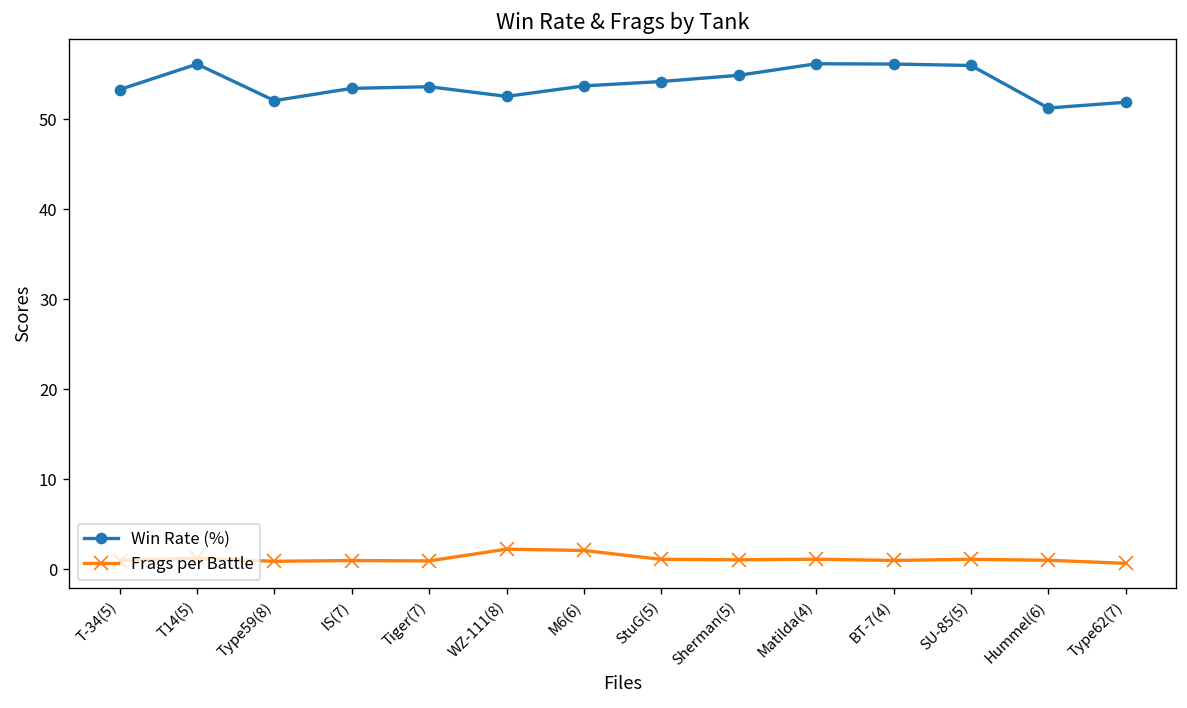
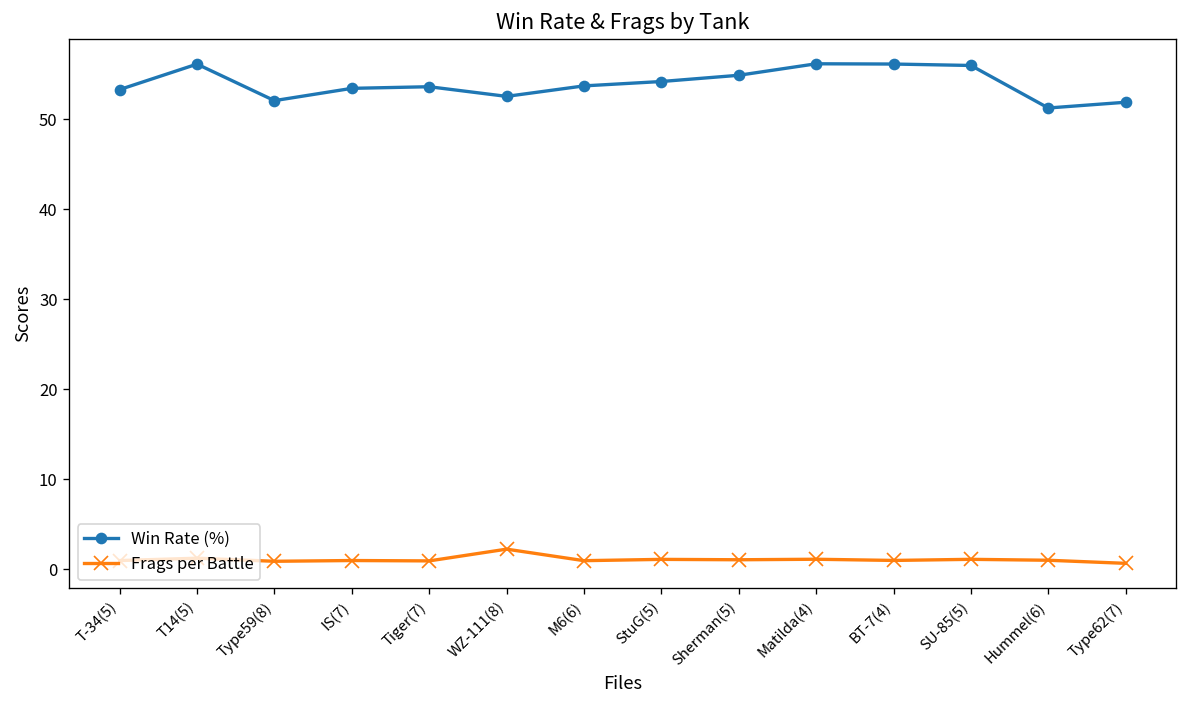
  {
    "Win Rate (%)": {
      "T-34(5)": 53,
      "T14(5)": 56,
      "Type59(8)": 52,
      "IS(7)": 53,
      "Tiger(7)": 54,
      "WZ-111(8)": 53,
      "M6(6)": 54,
      "StuG(5)": 54,
      "Sherman(5)": 55,
      "Matilda(4)": 56,
      "BT-7(4)": 56,
      "SU-85(5)": 56,
      "Hummel(6)": 51,
      "Type62(7)": 52
    },
    "Frags per Battle": {
      "Type59(8)": 1,
      "IS(7)": 1,
      "Tiger(7)": 1,
      "WZ-111(8)": 2,
-     "M6(6)": 2,
+     "M6(6)": 1,
      "StuG(5)": 1,
      "Sherman(5)": 1,
      "Matilda(4)": 1,
      "BT-7(4)": 1,
      "SU-85(5)": 1,
      "Hummel(6)": 1,
      "Type62(7)": 1
    }
  }
